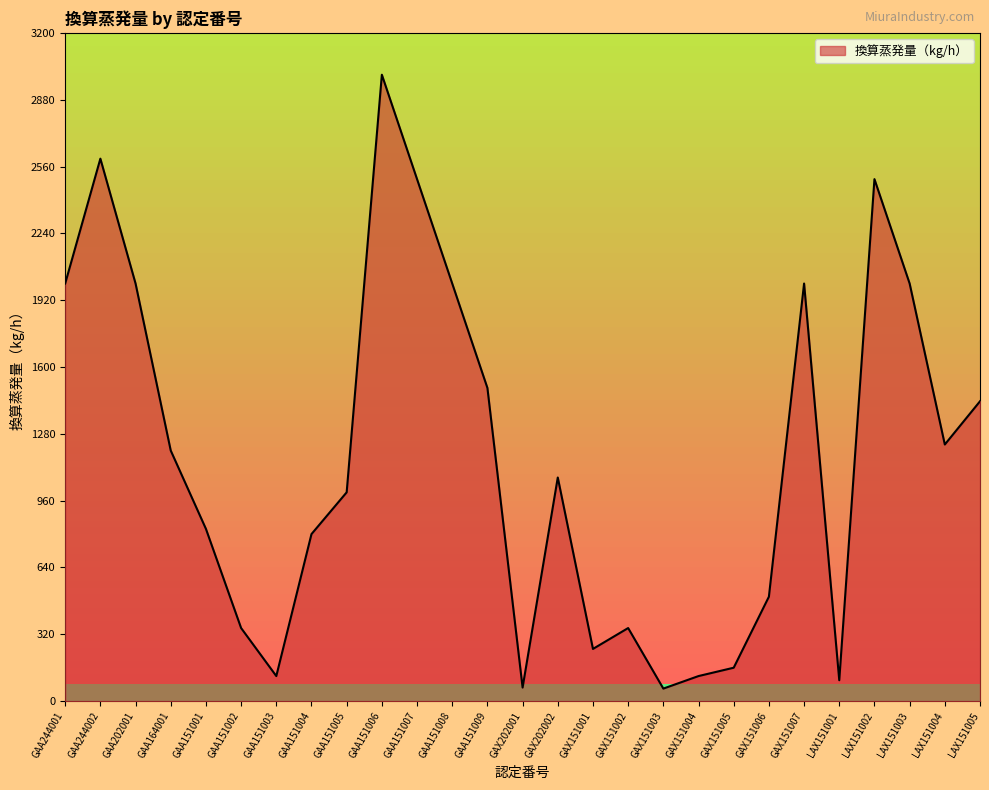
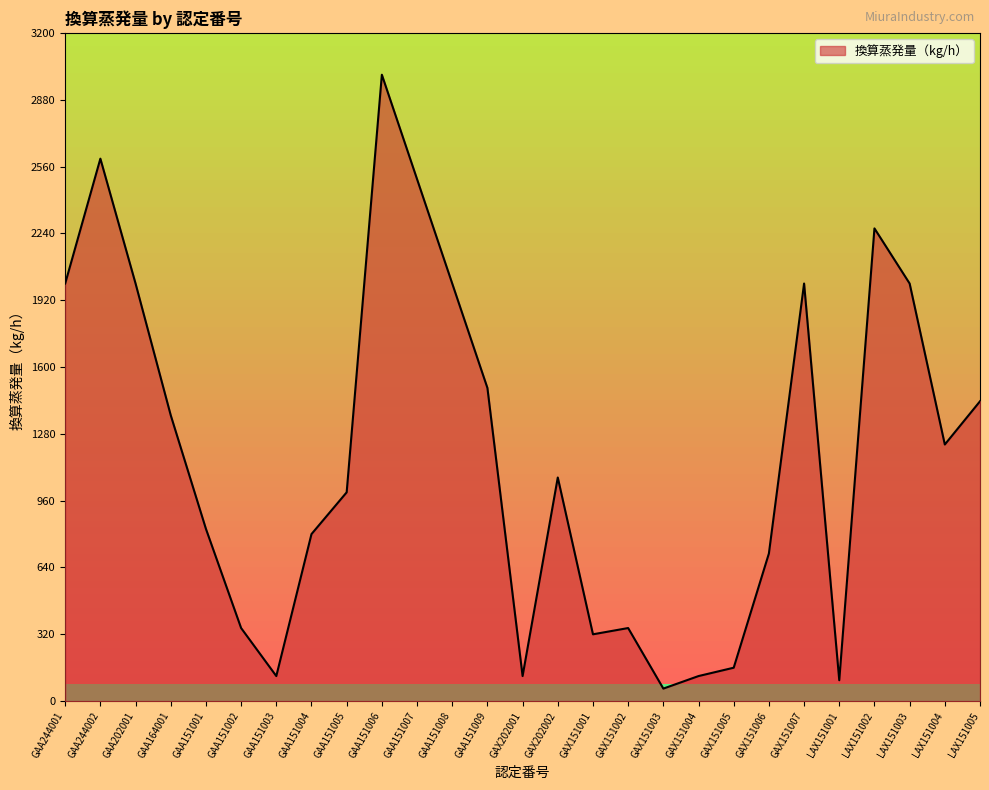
  {
    "GAA244001": 2000,
    "GAA244002": 2600,
    "GAA202001": 2000,
-   "GAA164001": 1200,
+   "GAA164001": 1370,
    "GAA151001": 830,
    "GAA151002": 350,
    "GAA151003": 120,
    "GAA151004": 800,
    "GAA151005": 1000,
    "GAA151006": 3000,
    "GAA151007": 2500,
    "GAA151008": 2000,
    "GAA151009": 1500,
-   "GAX202001": 70,
+   "GAX202001": 120,
    "GAX202002": 1070,
-   "GAX151001": 250,
+   "GAX151001": 320,
    "GAX151002": 350,
    "GAX151003": 60,
    "GAX151004": 120,
    "GAX151005": 160,
-   "GAX151006": 500,
+   "GAX151006": 710,
    "GAX151007": 2000,
    "LAX151001": 100,
-   "LAX151002": 2500,
+   "LAX151002": 2260,
    "LAX151003": 2000,
    "LAX151004": 1230,
    "LAX151005": 1440
  }
